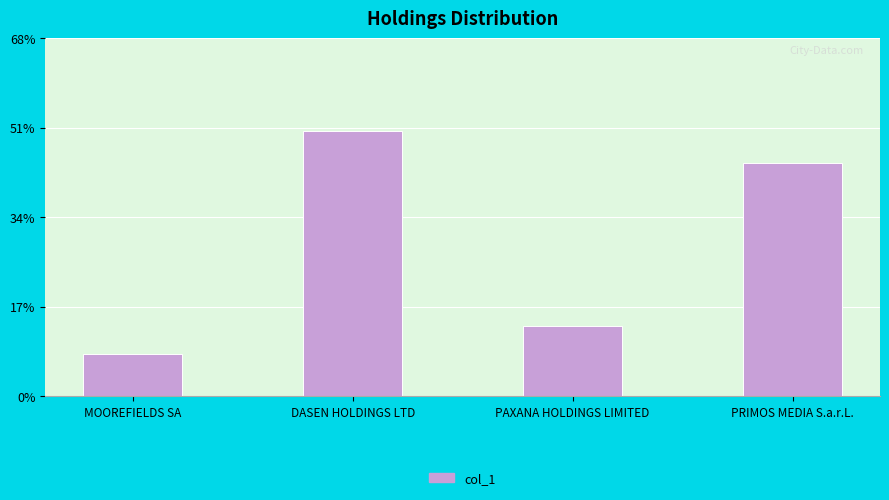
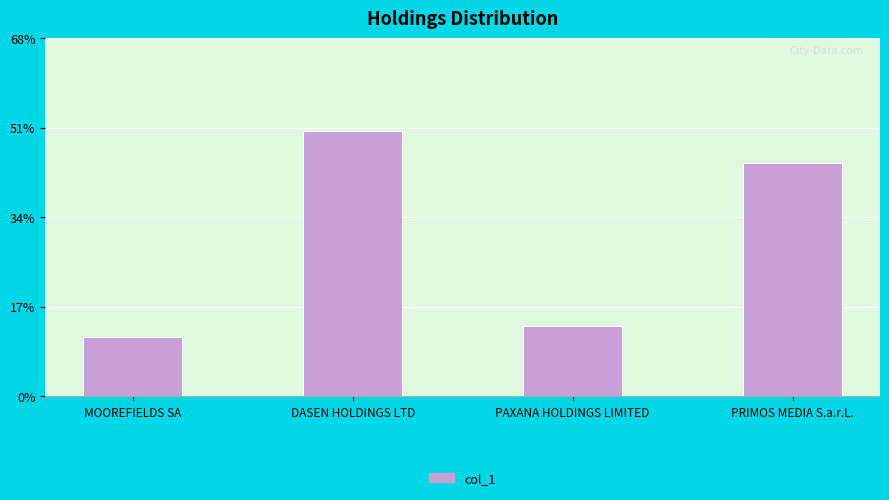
  {
-   "MOOREFIELDS SA": "8%",
+   "MOOREFIELDS SA": "11%",
    "DASEN HOLDINGS LTD": "50%",
    "PAXANA HOLDINGS LIMITED": "13%",
    "PRIMOS MEDIA S.a.r.L.": "44%"
  }
